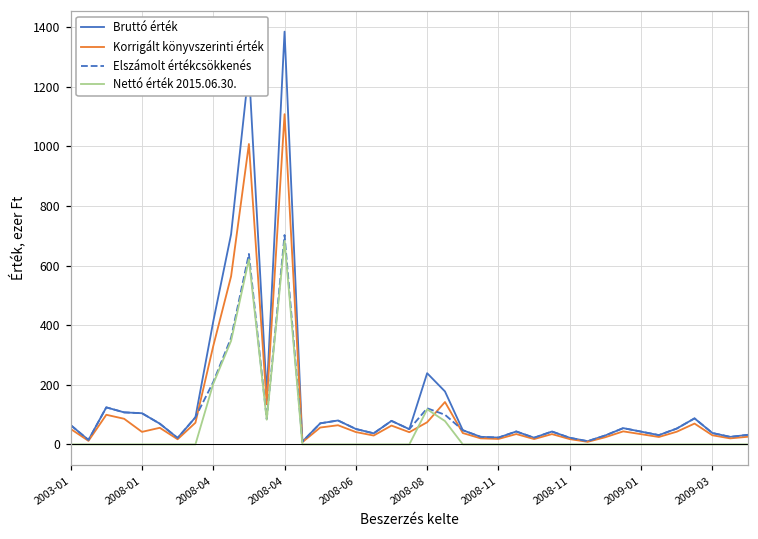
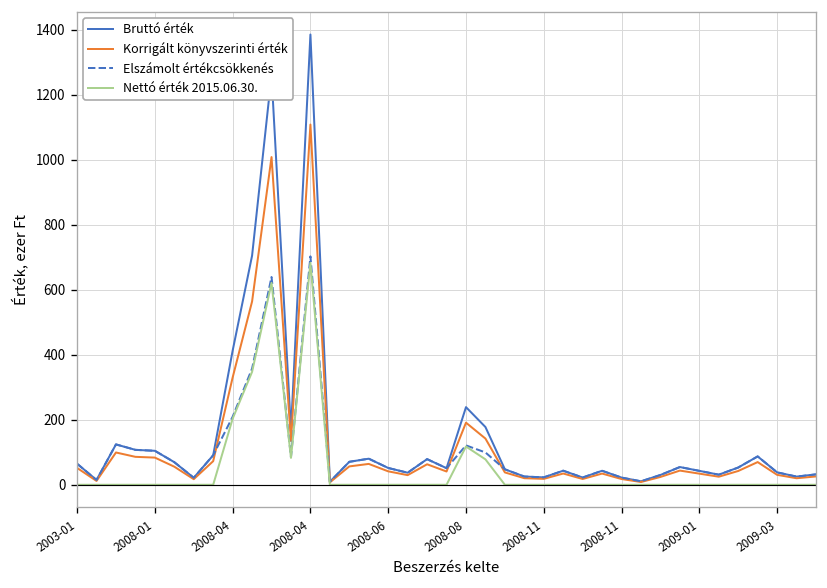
  {
    "Korrigált könyvszerinti érték": {
      "2003-01": 50,
-     "2008-01": 40,
+     "2008-01": 80,
      "2008-06": 40,
-     "2008-08": 70
+     "2008-08": 190
    },
    "Nettó érték 2015.06.30.": {
      "2003-01": 0,
      "2008-01": 0,
      "2008-06": 0,
      "2009-01": 0,
      "2009-03": 0
    }
  }
